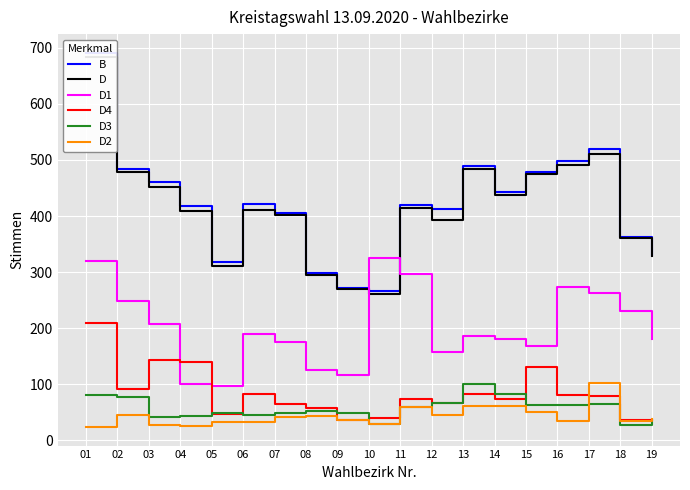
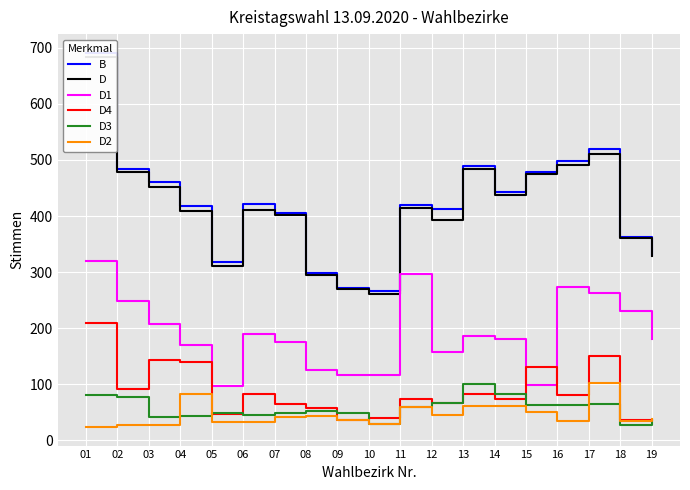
  {
    "B": {
      "02": 480,
      "03": 460,
      "04": 420,
      "05": 320,
      "06": 420,
      "07": 410,
      "10": 270,
      "11": 420,
      "12": 410,
      "13": 490,
      "14": 440,
      "16": 500,
      "17": 520
    },
    "D": {
      "02": 480,
      "03": 450,
      "04": 410,
      "05": 310,
      "06": 410,
      "07": 400,
      "10": 260,
      "11": 420,
      "12": 390,
      "13": 480,
      "14": 440,
      "16": 490,
      "17": 510
    },
    "D1": {
      "01": 320,
      "02": 250,
      "03": 210,
-     "04": 100,
+     "04": 170,
      "05": 100,
      "06": 190,
      "07": 180,
      "08": 130,
      "09": 120,
-     "10": 330,
+     "10": 120,
      "11": 300,
      "12": 160,
      "13": 190,
      "14": 180,
-     "15": 170,
+     "15": 100,
      "16": 270,
      "17": 260,
      "18": 230,
      "19": 180
    },
    "D4": {
      "01": 210,
      "02": 90,
      "03": 140,
      "04": 140,
      "06": 80,
      "07": 70,
      "08": 60,
      "10": 40,
      "11": 70,
      "13": 80,
      "14": 70,
      "15": 130,
      "16": 80,
-     "17": 80
+     "17": 150
    },
    "D3": {
      "01": 80,
      "02": 80,
      "03": 40,
      "04": 40,
      "06": 50,
      "07": 50,
      "08": 50,
      "09": 50,
      "13": 100,
      "14": 80,
      "15": 60,
      "16": 60,
      "17": 60,
      "18": 30
    },
    "D2": {
      "01": 20,
-     "02": 50,
+     "02": 30,
      "03": 30,
-     "04": 30,
+     "04": 80,
      "05": 30,
      "06": 30,
      "07": 40,
      "08": 40,
      "12": 50,
      "13": 60,
      "14": 60,
      "15": 50,
      "16": 40,
      "17": 100
    }
  }
